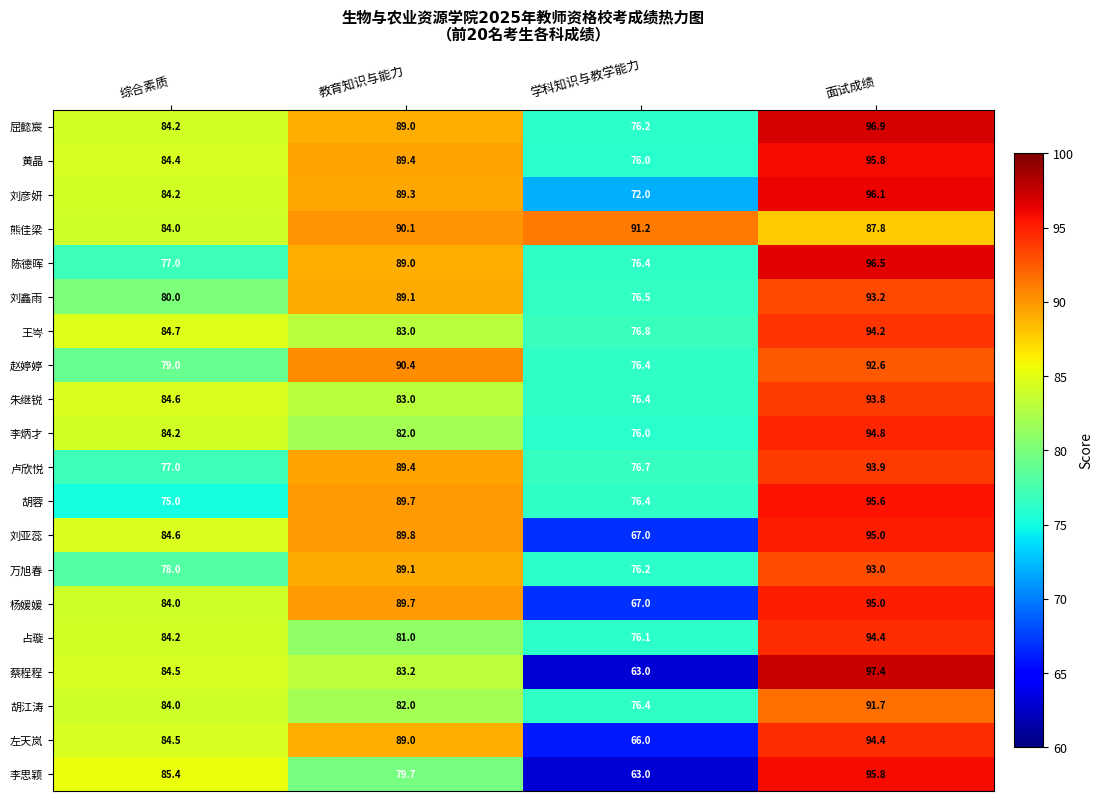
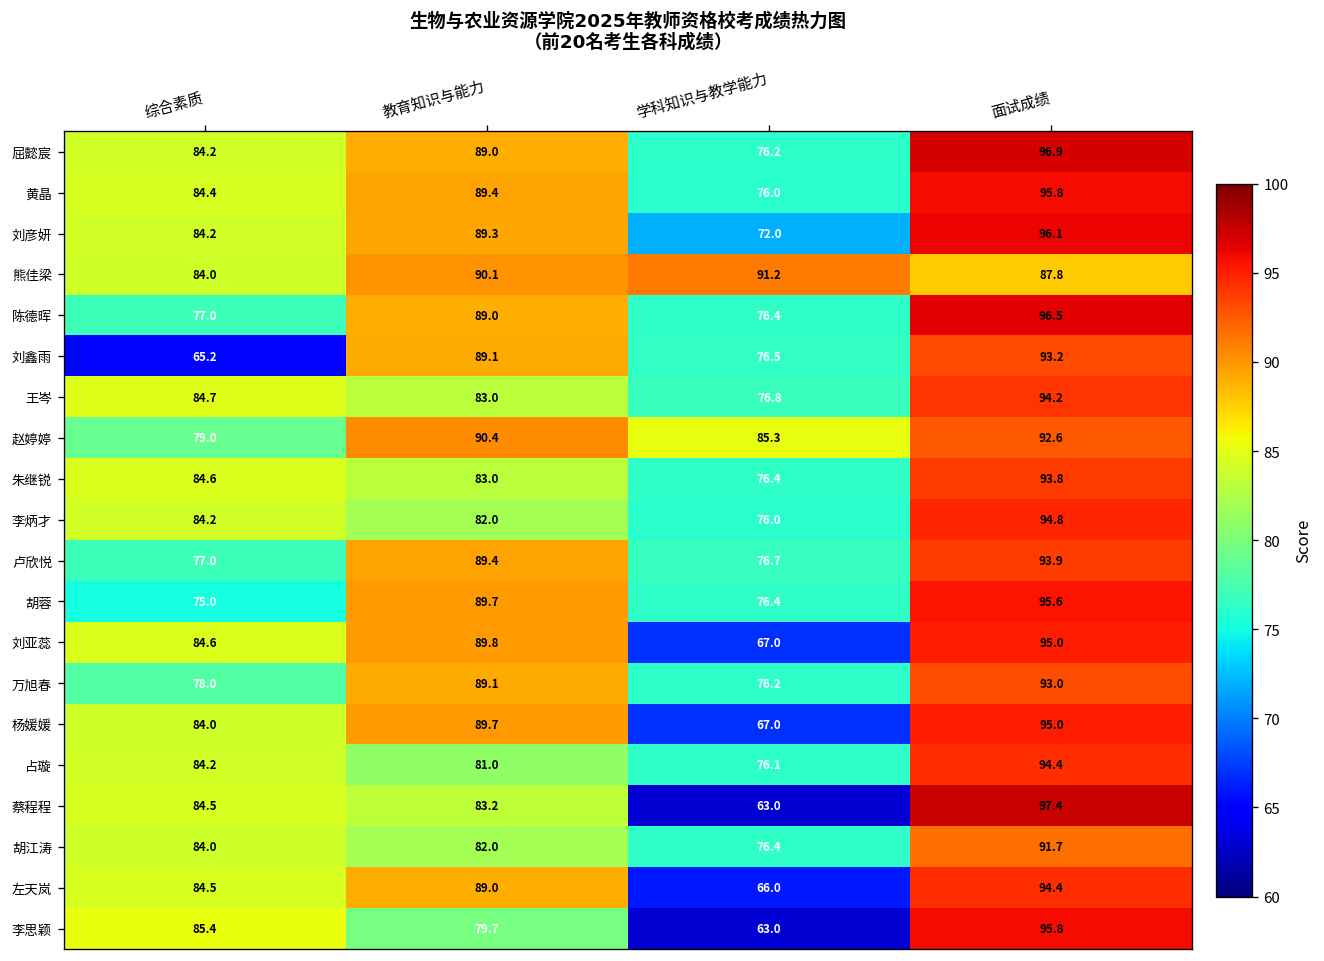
  {
    "屈懿宸": {
      "综合素质": 84.2,
      "教育知识与能力": 89.0,
      "学科知识与教学能力": 76.2,
      "面试成绩": 96.9
    },
    "黄晶": {
      "综合素质": 84.4,
      "教育知识与能力": 89.4,
      "学科知识与教学能力": 76.0,
      "面试成绩": 95.8
    },
    "刘彦妍": {
      "综合素质": 84.2,
      "教育知识与能力": 89.3,
      "学科知识与教学能力": 72.0,
      "面试成绩": 96.1
    },
    "熊佳梁": {
      "综合素质": 84.0,
      "教育知识与能力": 90.1,
      "学科知识与教学能力": 91.2,
      "面试成绩": 87.8
    },
    "陈德晖": {
      "综合素质": 77.0,
      "教育知识与能力": 89.0,
      "学科知识与教学能力": 76.4,
      "面试成绩": 96.5
    },
    "刘鑫雨": {
-     "综合素质": 80.0,
+     "综合素质": 65.2,
      "教育知识与能力": 89.1,
      "学科知识与教学能力": 76.5,
      "面试成绩": 93.2
    },
    "王岑": {
      "综合素质": 84.7,
      "教育知识与能力": 83.0,
      "学科知识与教学能力": 76.8,
      "面试成绩": 94.2
    },
    "赵婷婷": {
      "综合素质": 79.0,
      "教育知识与能力": 90.4,
-     "学科知识与教学能力": 76.4,
+     "学科知识与教学能力": 85.3,
      "面试成绩": 92.6
    },
    "朱继锐": {
      "综合素质": 84.6,
      "教育知识与能力": 83.0,
      "学科知识与教学能力": 76.4,
      "面试成绩": 93.8
    },
    "李炳才": {
      "综合素质": 84.2,
      "教育知识与能力": 82.0,
      "学科知识与教学能力": 76.0,
      "面试成绩": 94.8
    },
    "卢欣悦": {
      "综合素质": 77.0,
      "教育知识与能力": 89.4,
      "学科知识与教学能力": 76.7,
      "面试成绩": 93.9
    },
    "胡蓉": {
      "综合素质": 75.0,
      "教育知识与能力": 89.7,
      "学科知识与教学能力": 76.4,
      "面试成绩": 95.6
    },
    "刘亚蕊": {
      "综合素质": 84.6,
      "教育知识与能力": 89.8,
      "学科知识与教学能力": 67.0,
      "面试成绩": 95.0
    },
    "万旭春": {
      "综合素质": 78.0,
      "教育知识与能力": 89.1,
      "学科知识与教学能力": 76.2,
      "面试成绩": 93.0
    },
    "杨媛媛": {
      "综合素质": 84.0,
      "教育知识与能力": 89.7,
      "学科知识与教学能力": 67.0,
      "面试成绩": 95.0
    },
    "占璇": {
      "综合素质": 84.2,
      "教育知识与能力": 81.0,
      "学科知识与教学能力": 76.1,
      "面试成绩": 94.4
    },
    "蔡程程": {
      "综合素质": 84.5,
      "教育知识与能力": 83.2,
      "学科知识与教学能力": 63.0,
      "面试成绩": 97.4
    },
    "胡江涛": {
      "综合素质": 84.0,
      "教育知识与能力": 82.0,
      "学科知识与教学能力": 76.4,
      "面试成绩": 91.7
    },
    "左天岚": {
      "综合素质": 84.5,
      "教育知识与能力": 89.0,
      "学科知识与教学能力": 66.0,
      "面试成绩": 94.4
    },
    "李思颖": {
      "综合素质": 85.4,
      "教育知识与能力": 79.7,
      "学科知识与教学能力": 63.0,
      "面试成绩": 95.8
    }
  }
